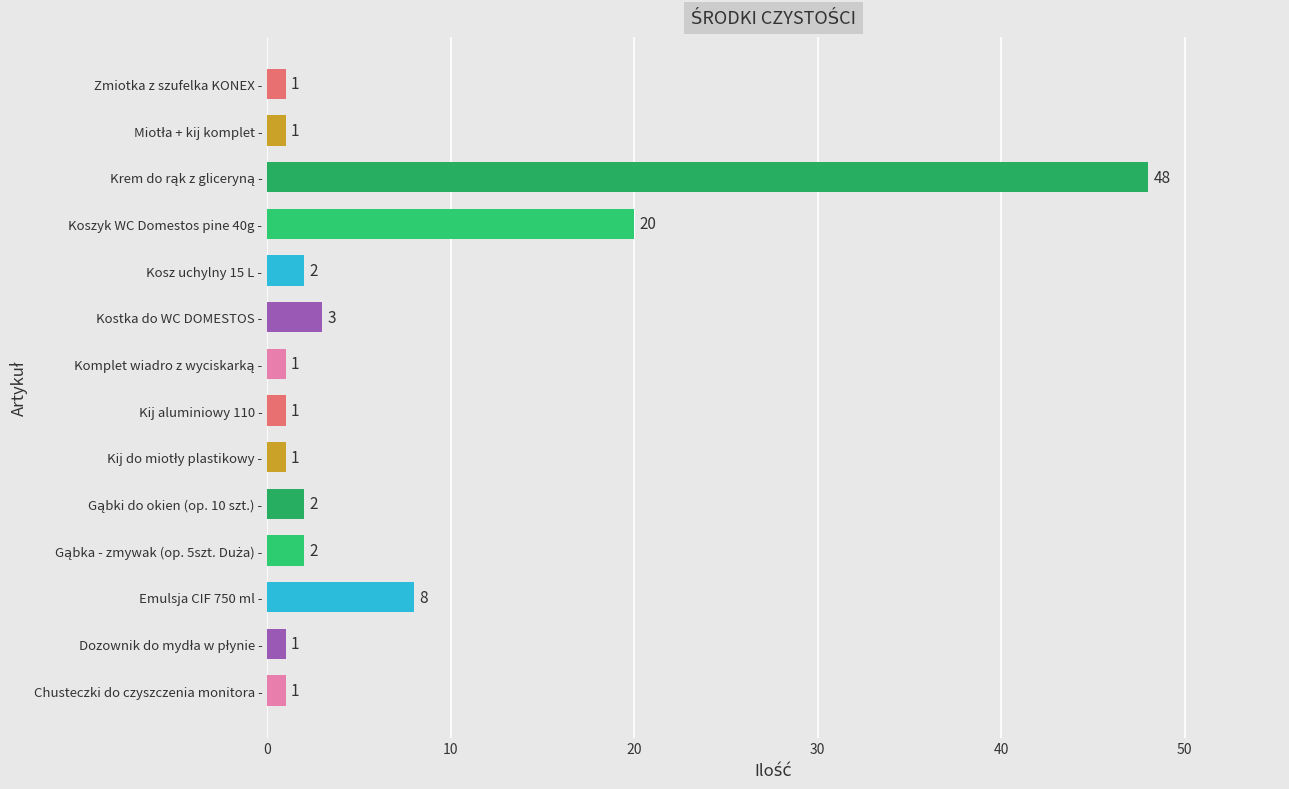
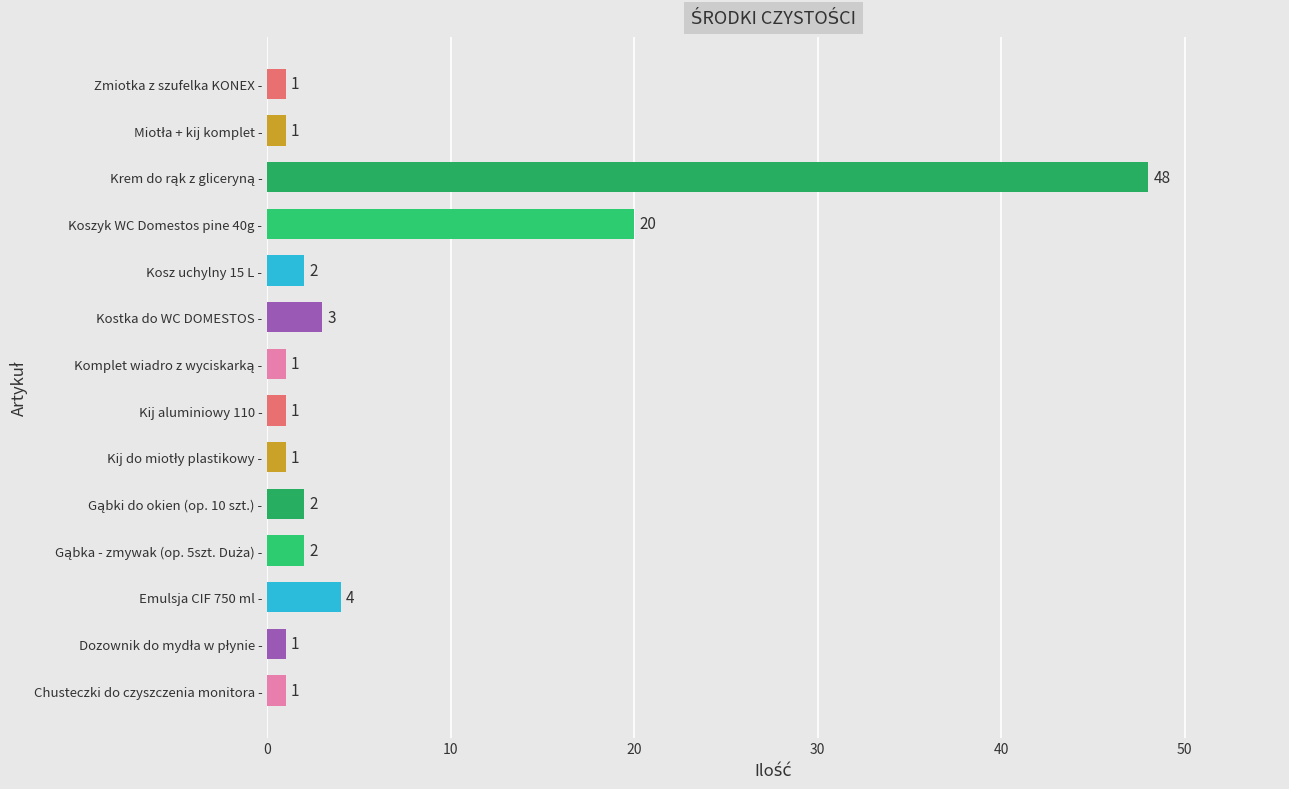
  {
    "Zmiotka z szufelka KONEX -": 1,
    "Miotła + kij komplet -": 1,
    "Krem do rąk z gliceryną -": 48,
    "Koszyk WC Domestos pine 40g -": 20,
    "Kosz uchylny 15 L -": 2,
    "Kostka do WC DOMESTOS -": 3,
    "Komplet wiadro z wyciskarką -": 1,
    "Kij aluminiowy 110 -": 1,
    "Kij do miotły plastikowy -": 1,
    "Gąbki do okien (op. 10 szt.) -": 2,
    "Gąbka - zmywak (op. 5szt. Duża) -": 2,
-   "Emulsja CIF 750 ml -": 8,
+   "Emulsja CIF 750 ml -": 4,
    "Dozownik do mydła w płynie -": 1,
    "Chusteczki do czyszczenia monitora -": 1
  }
